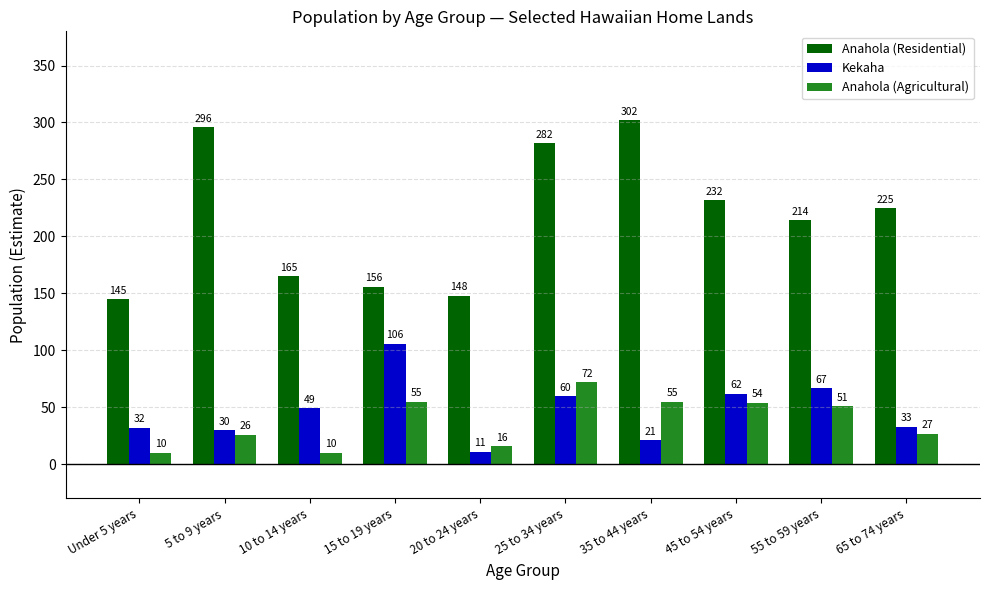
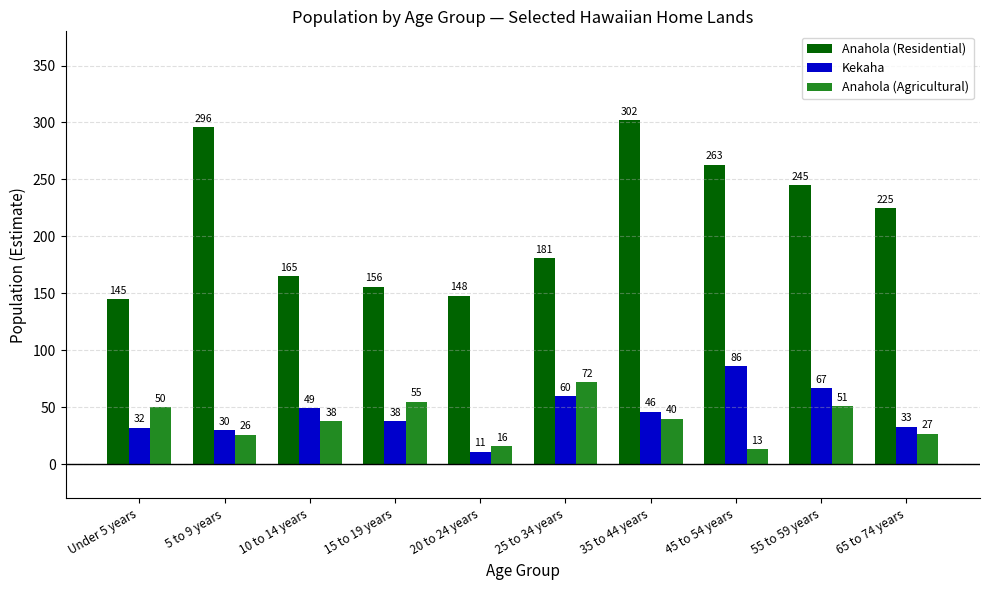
  {
    "Anahola (Residential)": {
      "Under 5 years": 145,
      "5 to 9 years": 296,
      "10 to 14 years": 165,
      "15 to 19 years": 156,
      "20 to 24 years": 148,
-     "25 to 34 years": 282,
+     "25 to 34 years": 181,
      "35 to 44 years": 302,
-     "45 to 54 years": 232,
-     "55 to 59 years": 214,
+     "45 to 54 years": 263,
+     "55 to 59 years": 245,
      "65 to 74 years": 225
    },
    "Kekaha": {
      "Under 5 years": 32,
      "5 to 9 years": 30,
      "10 to 14 years": 49,
-     "15 to 19 years": 106,
+     "15 to 19 years": 38,
      "20 to 24 years": 11,
      "25 to 34 years": 60,
-     "35 to 44 years": 21,
-     "45 to 54 years": 62,
+     "35 to 44 years": 46,
+     "45 to 54 years": 86,
      "55 to 59 years": 67,
      "65 to 74 years": 33
    },
    "Anahola (Agricultural)": {
-     "Under 5 years": 10,
+     "Under 5 years": 50,
      "5 to 9 years": 26,
-     "10 to 14 years": 10,
+     "10 to 14 years": 38,
      "15 to 19 years": 55,
      "20 to 24 years": 16,
      "25 to 34 years": 72,
-     "35 to 44 years": 55,
-     "45 to 54 years": 54,
+     "35 to 44 years": 40,
+     "45 to 54 years": 13,
      "55 to 59 years": 51,
      "65 to 74 years": 27
    }
  }
